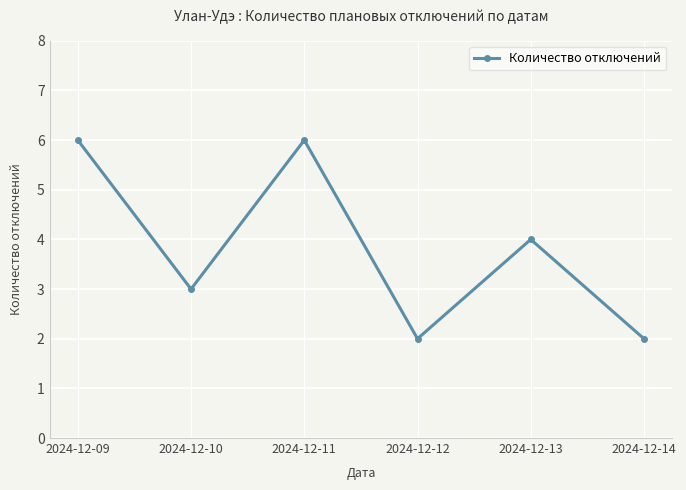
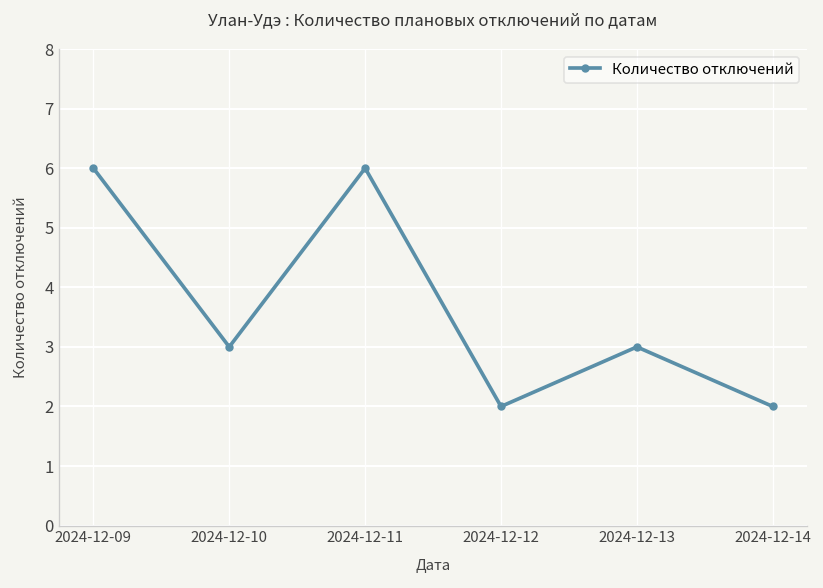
  {
    "2024-12-09": 6,
    "2024-12-10": 3,
    "2024-12-11": 6,
    "2024-12-12": 2,
-   "2024-12-13": 4,
+   "2024-12-13": 3,
    "2024-12-14": 2
  }
